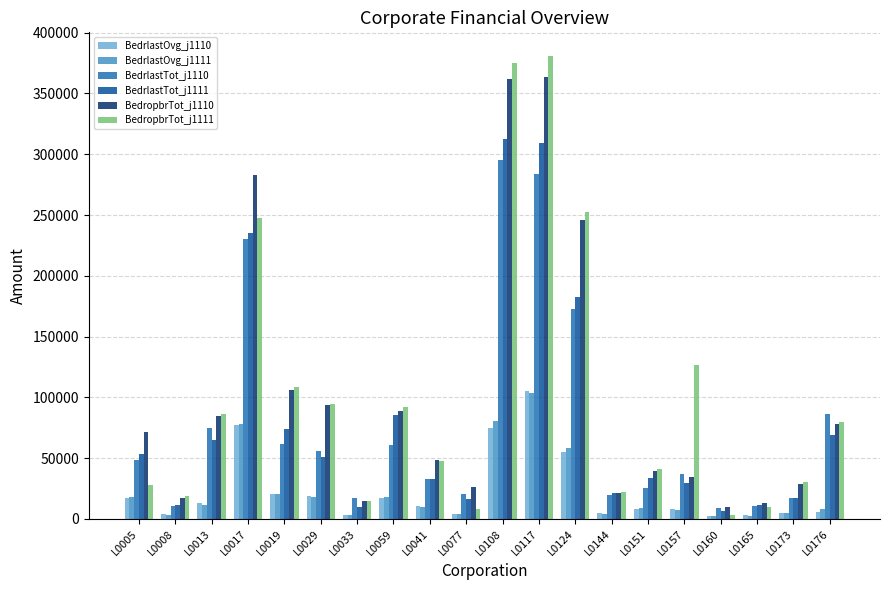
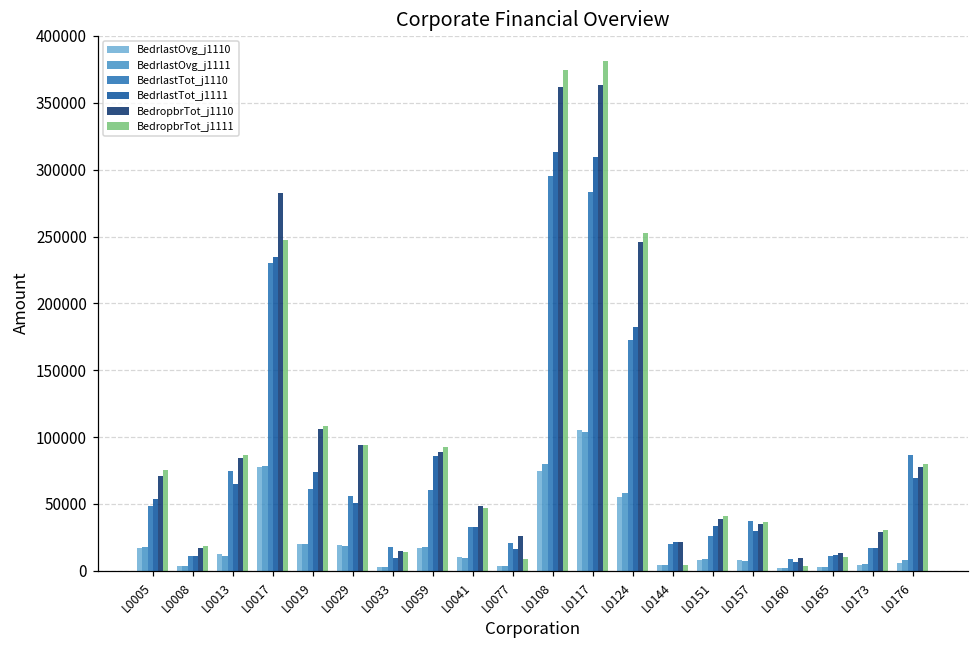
  {
    "BedropbrTot_j1111": {
-     "L0005": 28000,
+     "L0005": 75000,
      "L0008": 18000,
      "L0013": 86000,
      "L0017": 248000,
      "L0019": 108000,
      "L0029": 94000,
      "L0033": 14000,
      "L0059": 92000,
      "L0041": 47000,
      "L0077": 8000,
      "L0108": 375000,
      "L0117": 381000,
      "L0124": 253000,
-     "L0144": 22000,
+     "L0144": 4000,
      "L0151": 41000,
-     "L0157": 126000,
+     "L0157": 36000,
      "L0160": 3000,
      "L0165": 10000,
      "L0173": 30000,
      "L0176": 80000
    }
  }
